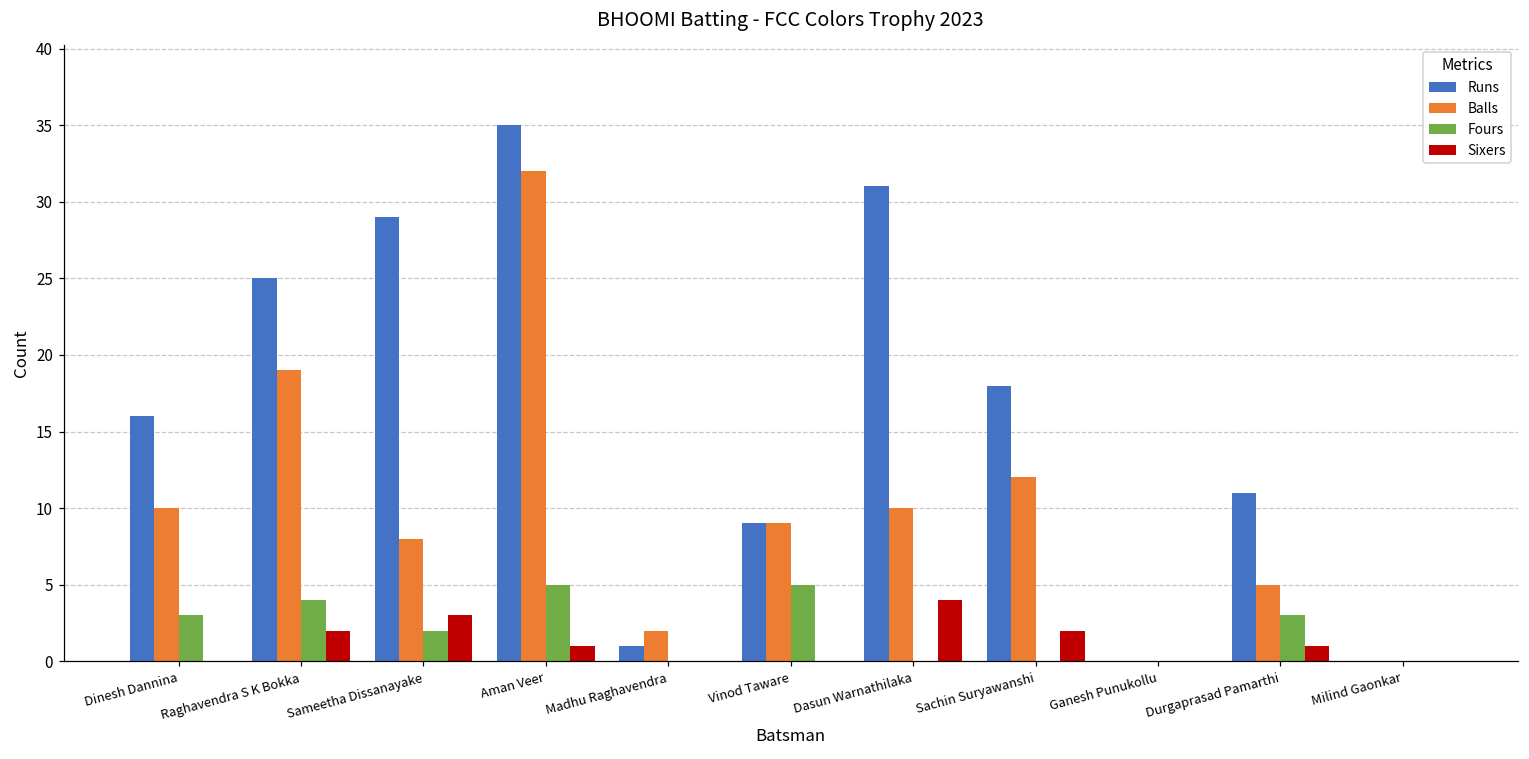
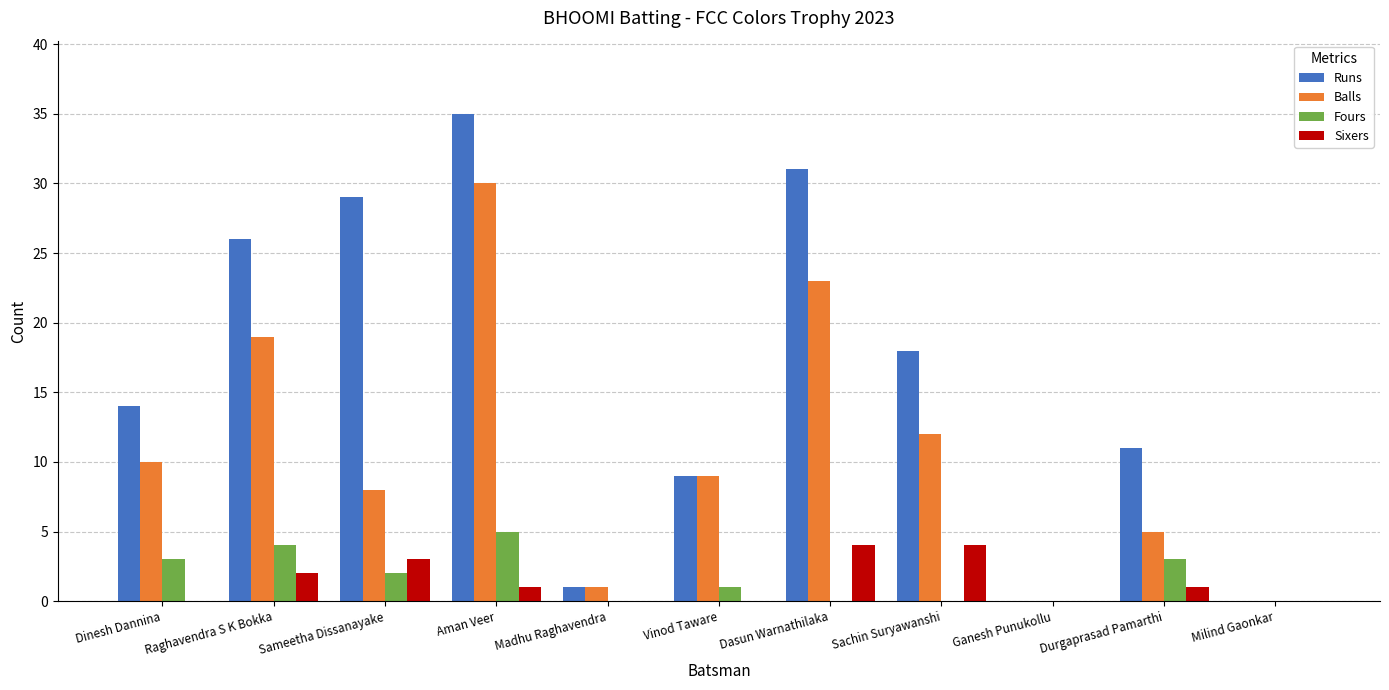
  {
    "Runs": {
-     "Dinesh Dannina": 16,
-     "Raghavendra S K Bokka": 25,
+     "Dinesh Dannina": 14,
+     "Raghavendra S K Bokka": 26,
      "Sameetha Dissanayake": 29,
      "Aman Veer": 35,
      "Madhu Raghavendra": 1,
      "Vinod Taware": 9,
      "Dasun Warnathilaka": 31,
      "Sachin Suryawanshi": 18,
      "Ganesh Punukollu": 0,
      "Durgaprasad Pamarthi": 11,
      "Milind Gaonkar": 0
    },
    "Balls": {
      "Dinesh Dannina": 10,
      "Raghavendra S K Bokka": 19,
      "Sameetha Dissanayake": 8,
-     "Aman Veer": 32,
-     "Madhu Raghavendra": 2,
+     "Aman Veer": 30,
+     "Madhu Raghavendra": 1,
      "Vinod Taware": 9,
-     "Dasun Warnathilaka": 10,
+     "Dasun Warnathilaka": 23,
      "Sachin Suryawanshi": 12,
      "Ganesh Punukollu": 0,
      "Durgaprasad Pamarthi": 5,
      "Milind Gaonkar": 0
    },
    "Fours": {
      "Dinesh Dannina": 3,
      "Raghavendra S K Bokka": 4,
      "Sameetha Dissanayake": 2,
      "Aman Veer": 5,
      "Madhu Raghavendra": 0,
-     "Vinod Taware": 5,
+     "Vinod Taware": 1,
      "Dasun Warnathilaka": 0,
      "Sachin Suryawanshi": 0,
      "Ganesh Punukollu": 0,
      "Durgaprasad Pamarthi": 3,
      "Milind Gaonkar": 0
    },
    "Sixers": {
      "Dinesh Dannina": 0,
      "Raghavendra S K Bokka": 2,
      "Sameetha Dissanayake": 3,
      "Aman Veer": 1,
      "Madhu Raghavendra": 0,
      "Vinod Taware": 0,
      "Dasun Warnathilaka": 4,
-     "Sachin Suryawanshi": 2,
+     "Sachin Suryawanshi": 4,
      "Ganesh Punukollu": 0,
      "Durgaprasad Pamarthi": 1,
      "Milind Gaonkar": 0
    }
  }
